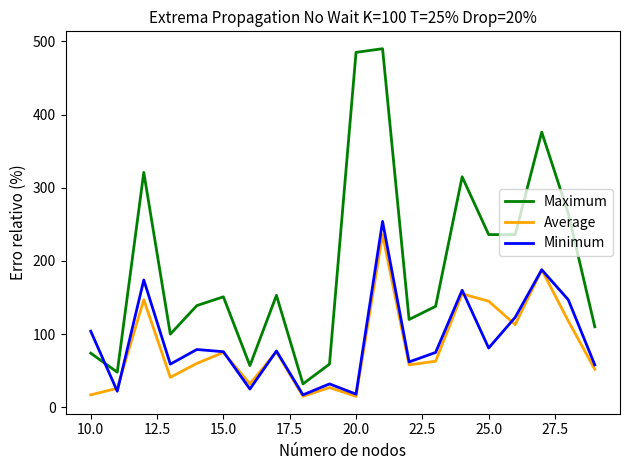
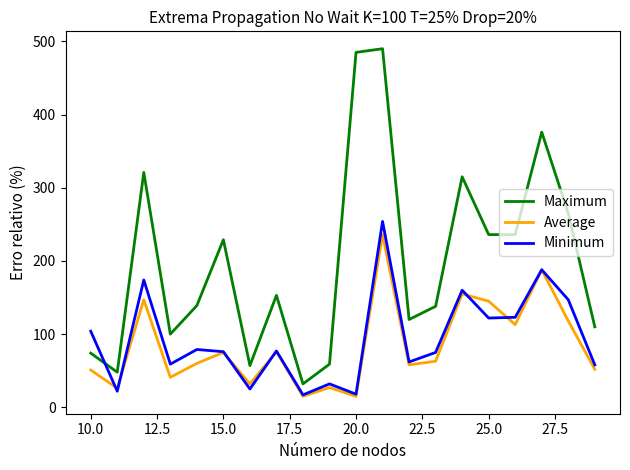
  {
    "Maximum": {
      "10.0": 70,
-     "15.0": 150,
+     "15.0": 230,
      "20.0": 490,
      "25.0": 240
    },
    "Average": {
-     "10.0": 20,
+     "10.0": 50,
      "25.0": 150
    },
    "Minimum": {
      "10.0": 100,
-     "25.0": 80
+     "25.0": 120
    }
  }
